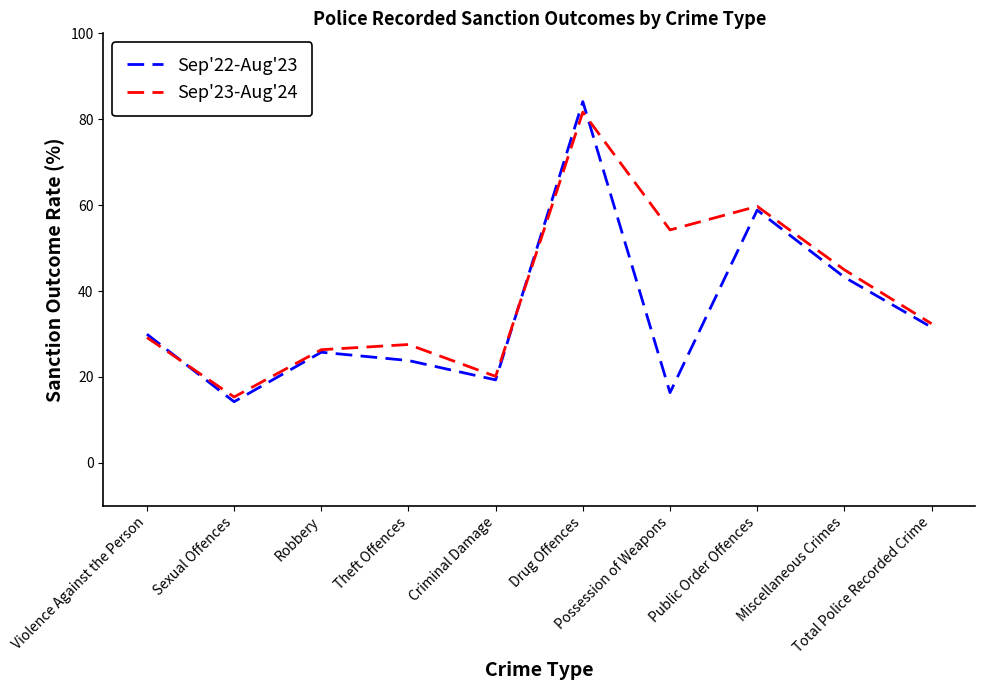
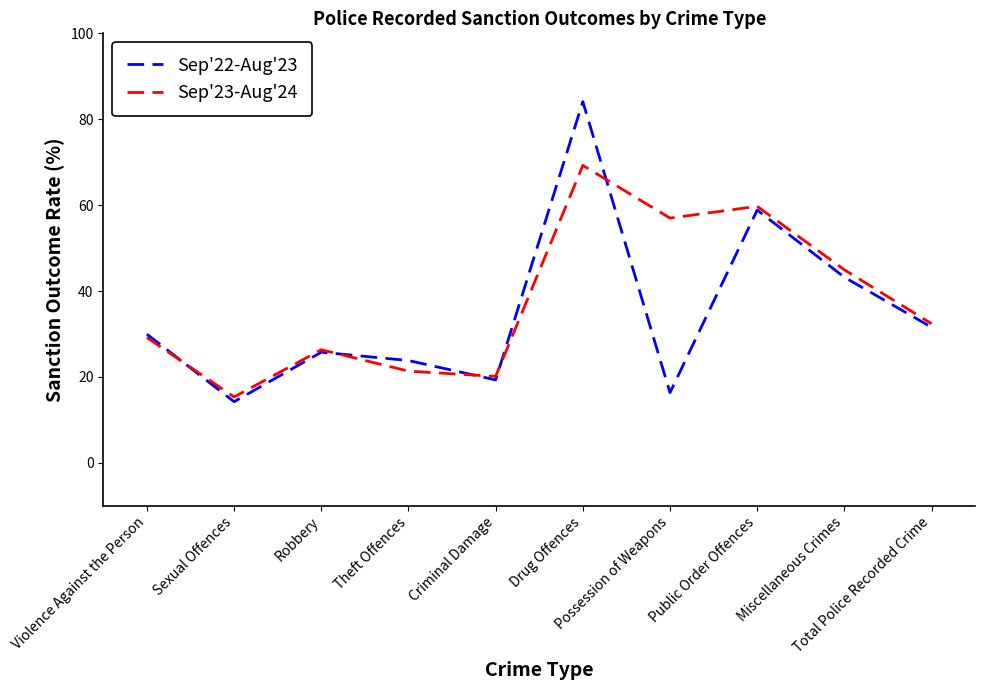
  {
    "Sep'22-Aug'23": {
      "Violence Against the Person": 30,
      "Sexual Offences": 14,
      "Theft Offences": 24,
      "Criminal Damage": 19,
      "Drug Offences": 84,
      "Possession of Weapons": 16,
      "Public Order Offences": 59,
      "Miscellaneous Crimes": 43,
      "Total Police Recorded Crime": 32
    },
    "Sep'23-Aug'24": {
      "Violence Against the Person": 29,
      "Sexual Offences": 15,
-     "Theft Offences": 28,
+     "Theft Offences": 21,
      "Criminal Damage": 20,
-     "Drug Offences": 82,
-     "Possession of Weapons": 54,
+     "Drug Offences": 69,
+     "Possession of Weapons": 57,
      "Public Order Offences": 60,
      "Miscellaneous Crimes": 45,
      "Total Police Recorded Crime": 32
    }
  }
